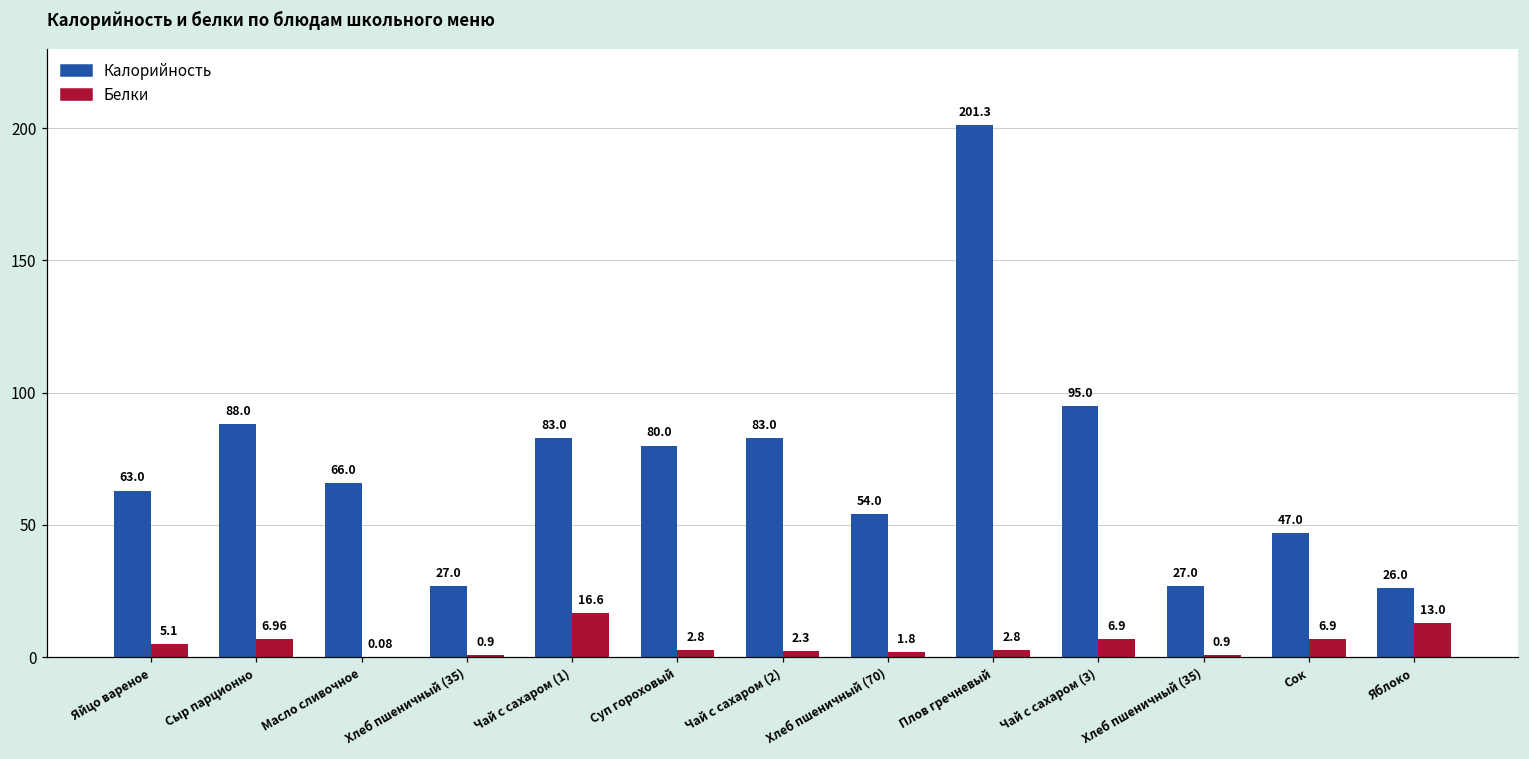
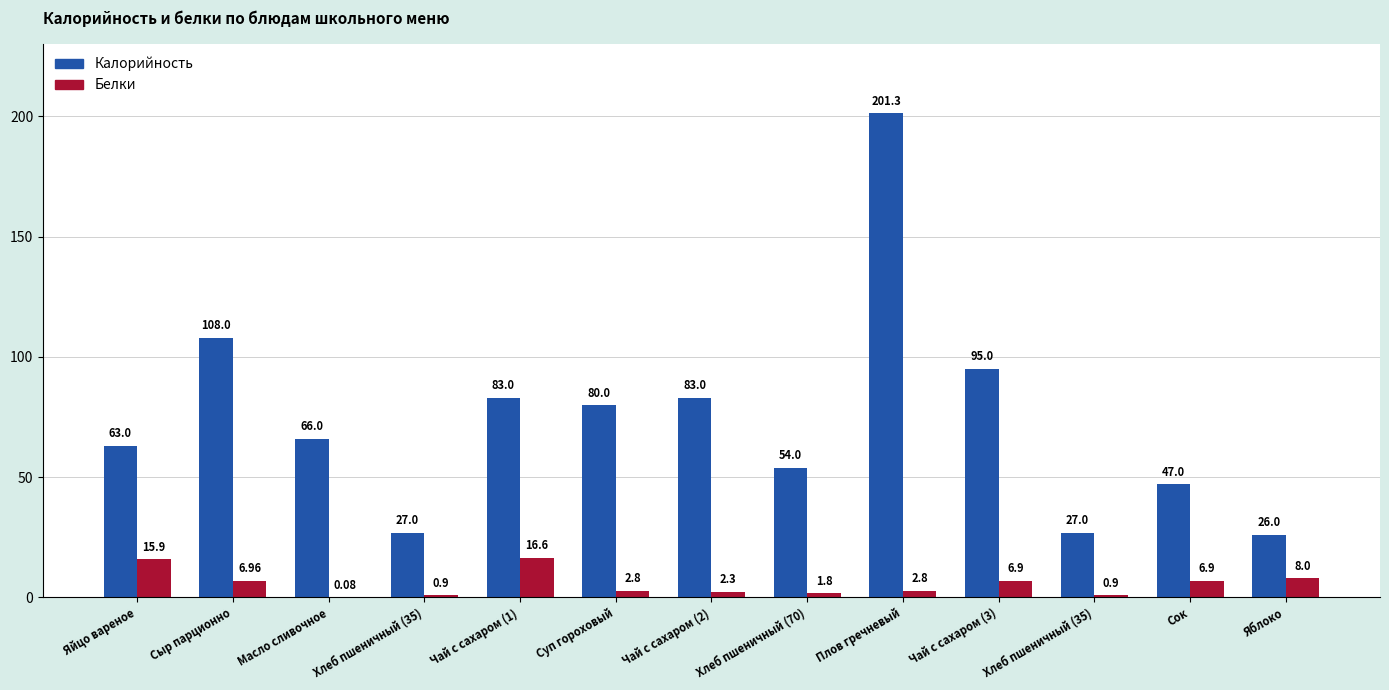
  {
    "Калорийность": {
      "Яйцо вареное": 63.0,
-     "Сыр парционно": 88.0,
+     "Сыр парционно": 108.0,
      "Масло сливочное": 66.0,
      "Чай с сахаром (1)": 83.0,
      "Суп гороховый": 80.0,
      "Чай с сахаром (2)": 83.0,
      "Хлеб пшеничный (70)": 54.0,
      "Плов гречневый": 201.3,
      "Чай с сахаром (3)": 95.0,
      "Сок": 47.0,
      "Яблоко": 26.0
    },
    "Белки": {
-     "Яйцо вареное": 5.1,
+     "Яйцо вареное": 15.9,
      "Сыр парционно": 6.96,
      "Масло сливочное": 0.08,
      "Чай с сахаром (1)": 16.6,
      "Суп гороховый": 2.8,
      "Чай с сахаром (2)": 2.3,
      "Хлеб пшеничный (70)": 1.8,
      "Плов гречневый": 2.8,
      "Чай с сахаром (3)": 6.9,
      "Сок": 6.9,
-     "Яблоко": 13.0
+     "Яблоко": 8.0
    }
  }
